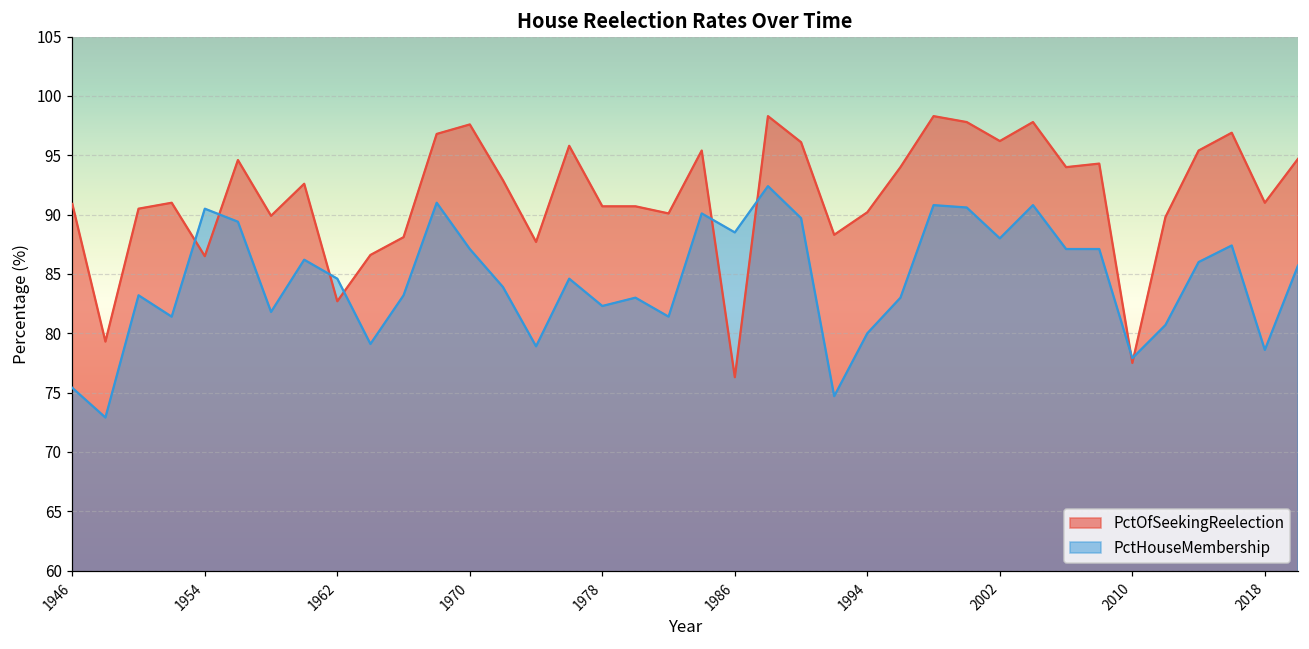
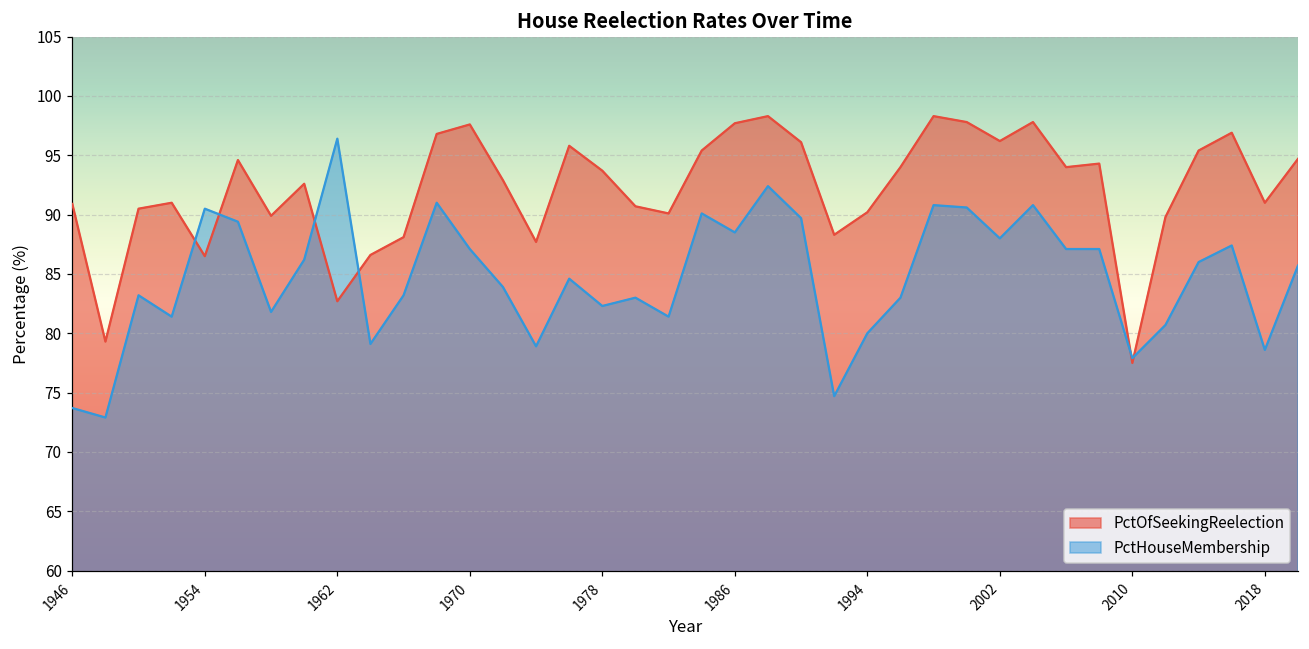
  {
    "PctOfSeekingReelection": {
      "1946": 90.9,
      "1954": 86.5,
      "1962": 82.7,
      "1970": 97.6,
-     "1978": 90.7,
-     "1986": 76.3,
+     "1978": 93.7,
+     "1986": 97.7,
      "1994": 90.2,
      "2002": 96.2,
      "2010": 77.5,
      "2018": 91.0
    },
    "PctHouseMembership": {
-     "1946": 75.4,
+     "1946": 73.7,
      "1954": 90.5,
-     "1962": 84.6,
+     "1962": 96.4,
      "1970": 87.1,
      "1978": 82.3,
      "1986": 88.5,
      "1994": 80.0,
      "2002": 88.0,
      "2010": 77.9,
      "2018": 78.6
    }
  }
